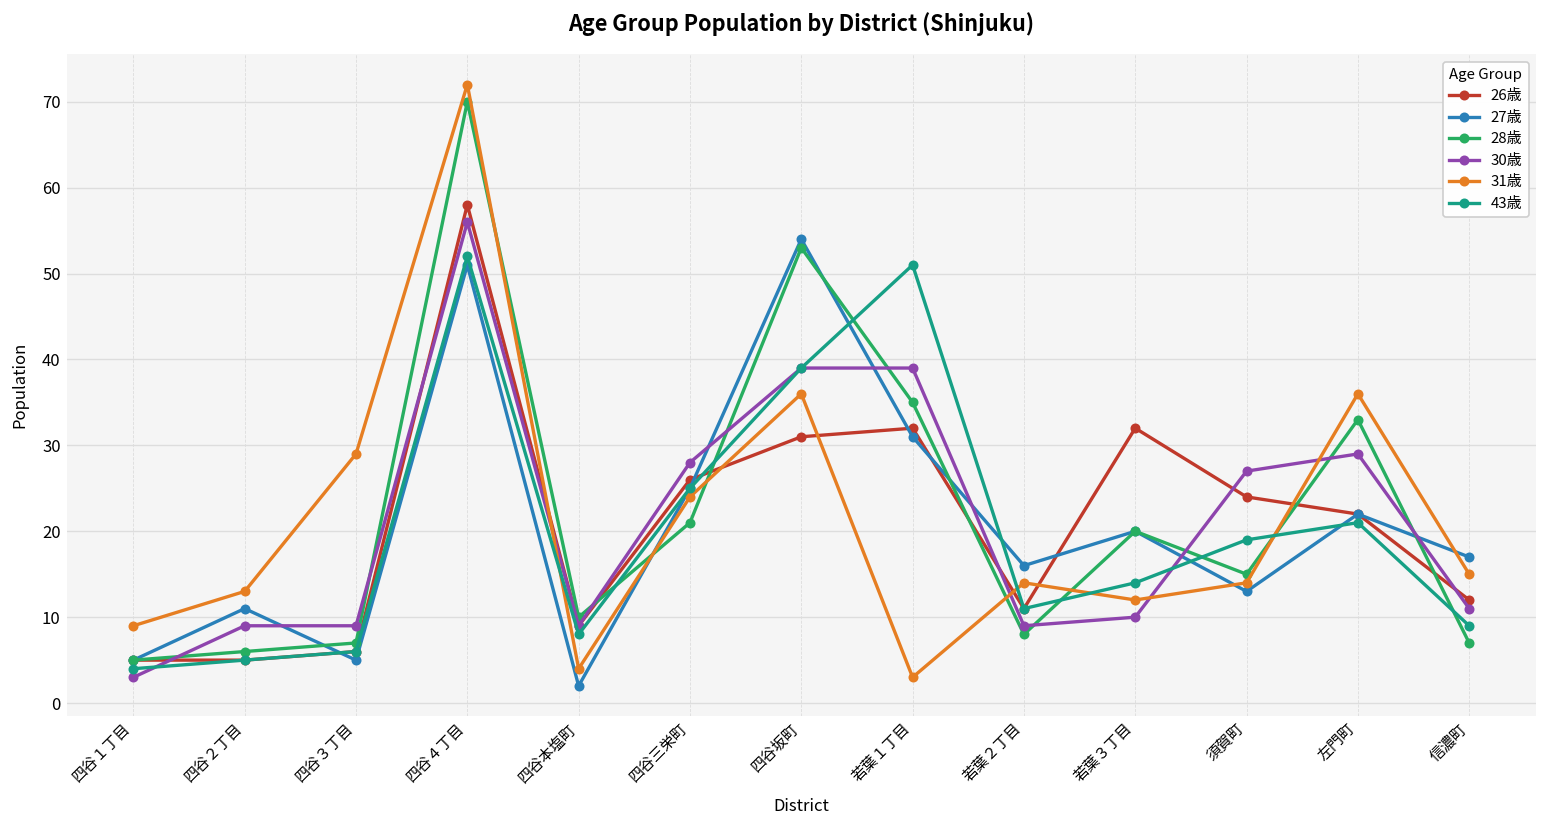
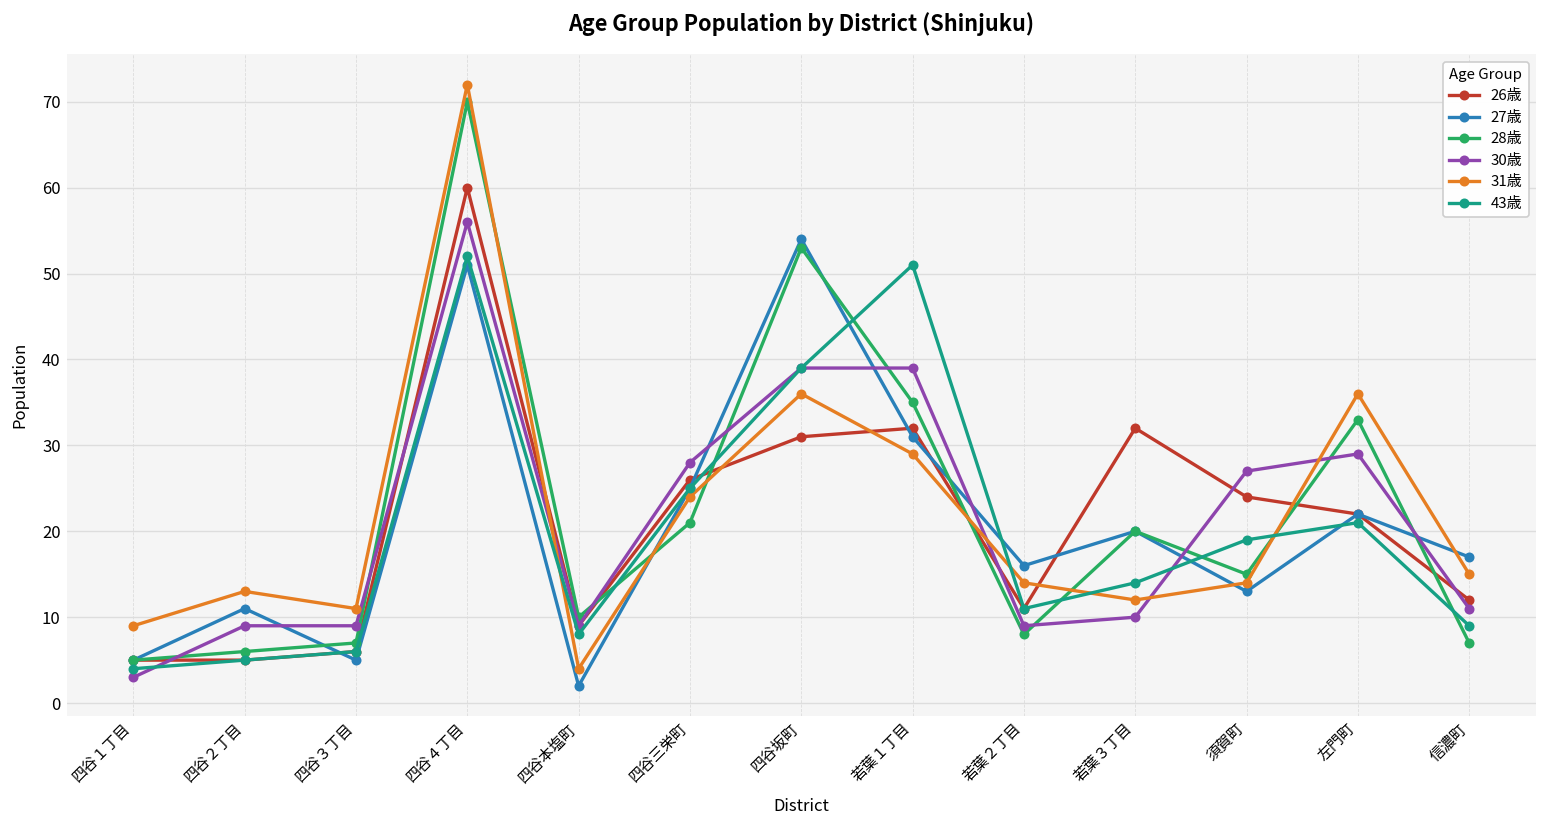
  {
    "26歳": {
-     "四谷４丁目": 58,
+     "四谷４丁目": 60,
      "四谷三栄町": 26,
      "四谷坂町": 31,
      "若葉１丁目": 32,
      "若葉３丁目": 32,
      "須賀町": 24,
      "信濃町": 12
    },
    "27歳": {
      "四谷２丁目": 11,
      "四谷３丁目": 5,
      "四谷４丁目": 51,
      "四谷本塩町": 2,
      "四谷坂町": 54,
      "若葉１丁目": 31,
      "若葉２丁目": 16,
      "須賀町": 13,
      "信濃町": 17
    },
    "30歳": {
      "四谷１丁目": 3,
      "四谷２丁目": 9,
      "四谷３丁目": 9,
      "四谷４丁目": 56,
      "四谷三栄町": 28,
      "若葉１丁目": 39,
      "若葉２丁目": 9,
      "若葉３丁目": 10,
      "須賀町": 27,
      "左門町": 29,
      "信濃町": 11
    },
    "31歳": {
      "四谷１丁目": 9,
      "四谷２丁目": 13,
-     "四谷３丁目": 29,
+     "四谷３丁目": 11,
      "四谷４丁目": 72,
      "四谷本塩町": 4,
      "四谷三栄町": 24,
      "四谷坂町": 36,
-     "若葉１丁目": 3,
+     "若葉１丁目": 29,
      "若葉２丁目": 14,
      "若葉３丁目": 12,
      "須賀町": 14,
      "左門町": 36,
      "信濃町": 15
    }
  }
